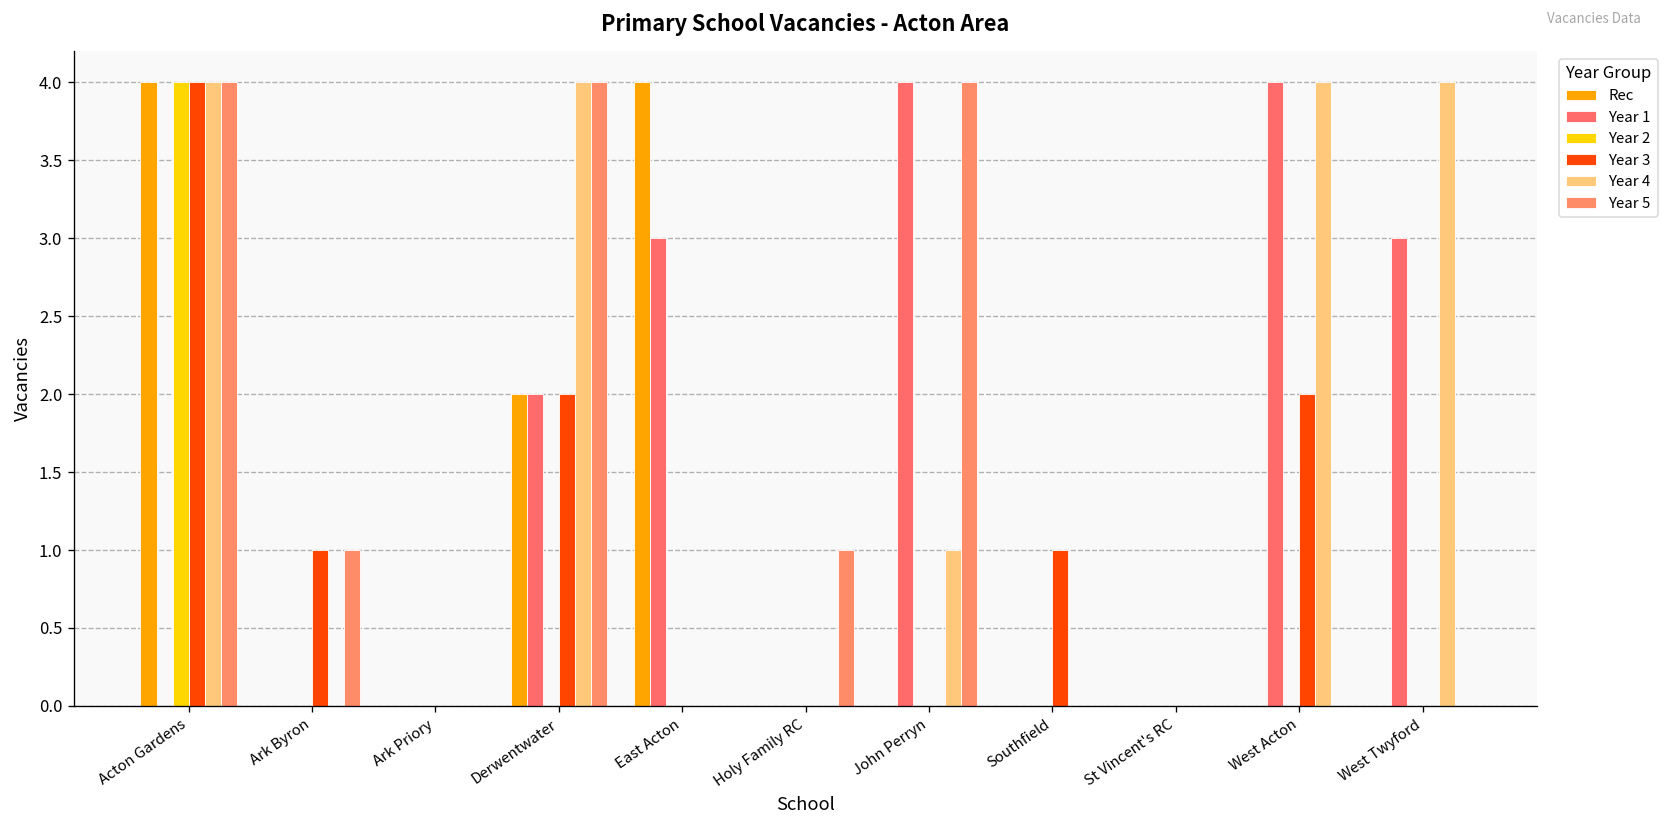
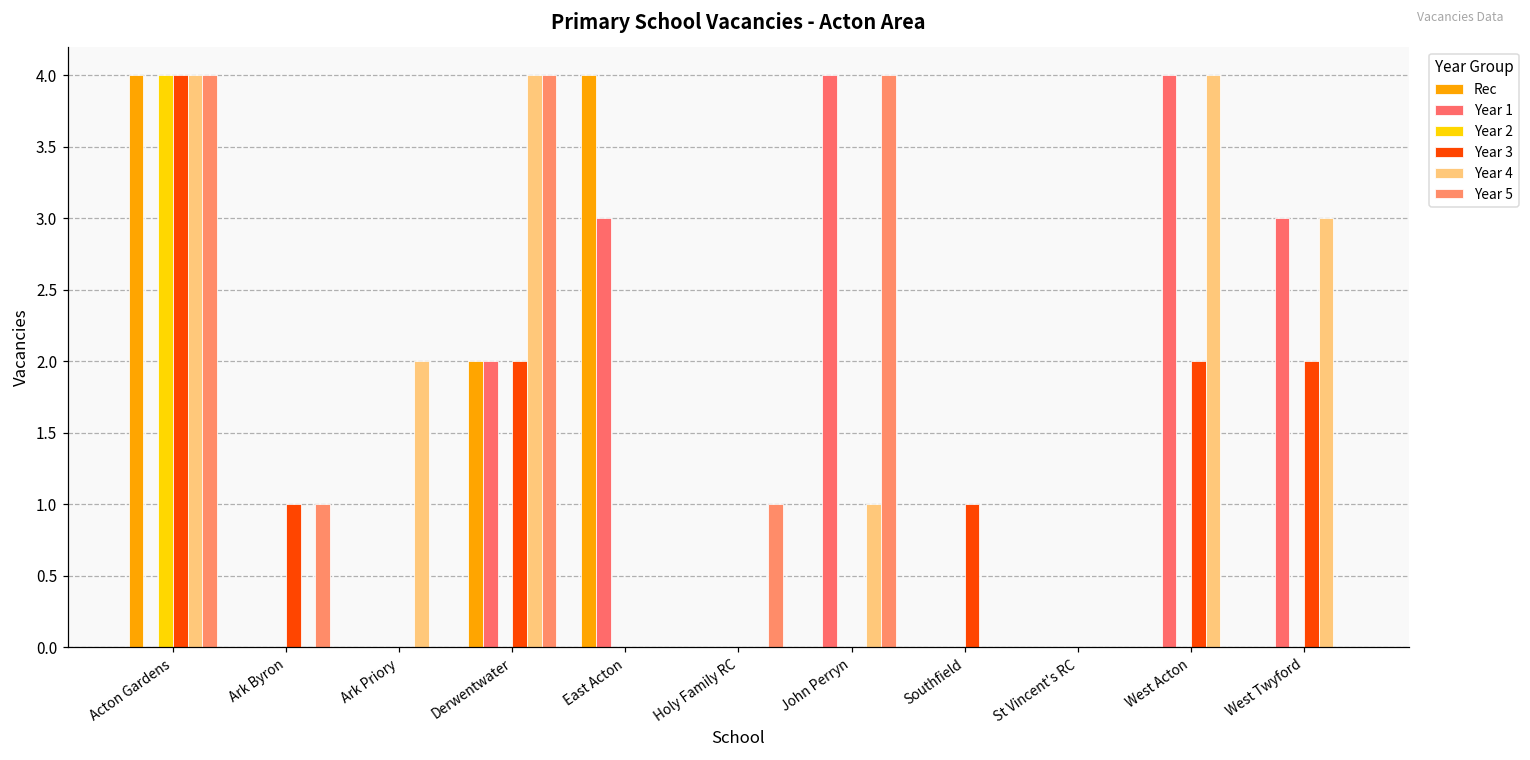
  {
    "Year 3": {
      "Acton Gardens": 4,
      "Ark Byron": 1,
      "Ark Priory": 0,
      "Derwentwater": 2,
      "East Acton": 0,
      "Holy Family RC": 0,
      "John Perryn": 0,
      "Southfield": 1,
      "St Vincent's RC": 0,
      "West Acton": 2,
-     "West Twyford": 0
+     "West Twyford": 2
    },
    "Year 4": {
      "Acton Gardens": 4,
      "Ark Byron": 0,
-     "Ark Priory": 0,
+     "Ark Priory": 2,
      "Derwentwater": 4,
      "East Acton": 0,
      "Holy Family RC": 0,
      "John Perryn": 1,
      "Southfield": 0,
      "St Vincent's RC": 0,
      "West Acton": 4,
-     "West Twyford": 4
+     "West Twyford": 3
    }
  }
